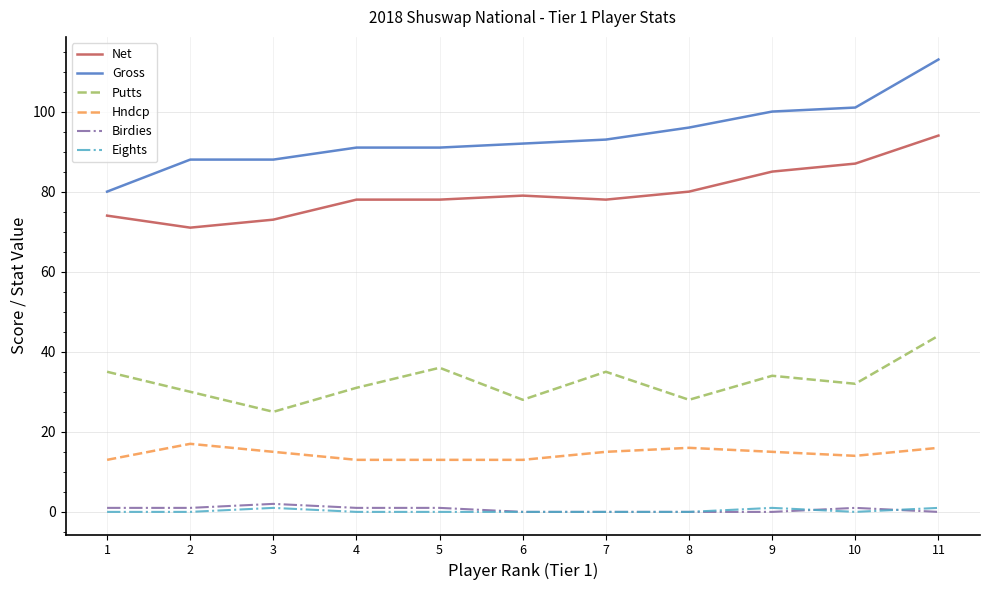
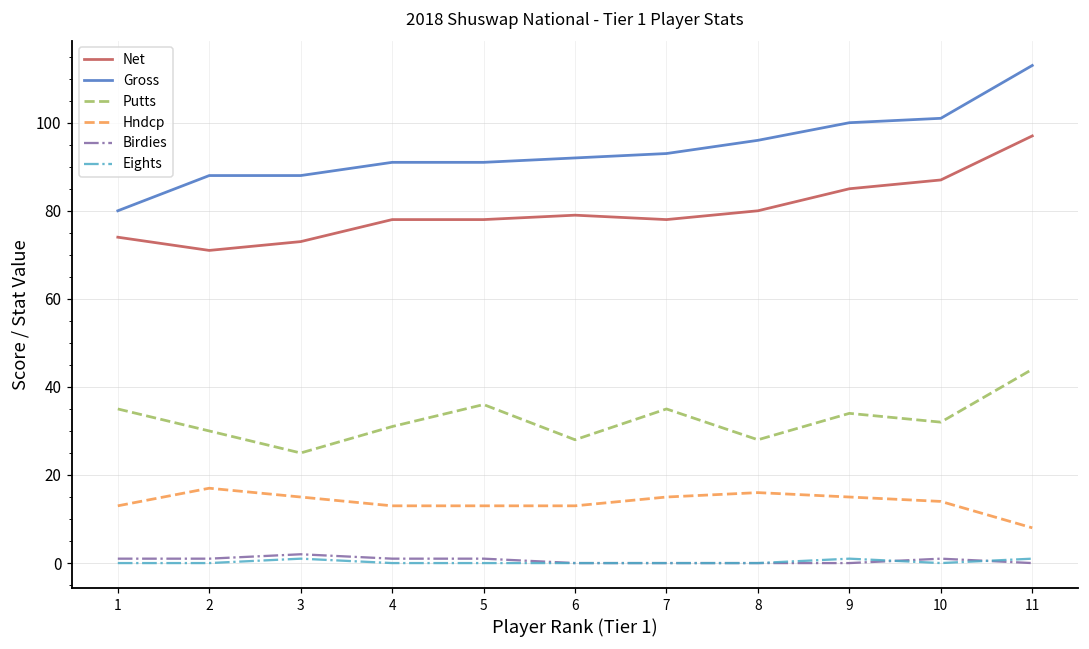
  {
    "Net": {
      "1": 74,
      "2": 71,
      "3": 73,
      "4": 78,
      "5": 78,
      "6": 79,
      "7": 78,
      "8": 80,
      "9": 85,
      "10": 87,
-     "11": 94
+     "11": 97
    },
    "Putts": {
      "1": 35,
      "2": 30,
      "3": 25,
      "4": 31,
      "5": 36,
      "6": 28,
      "7": 35,
      "8": 28,
      "9": 34,
      "10": 32,
      "11": 44
    },
    "Hndcp": {
      "1": 13,
      "2": 17,
      "3": 15,
      "4": 13,
      "5": 13,
      "6": 13,
      "7": 15,
      "8": 16,
      "9": 15,
      "10": 14,
-     "11": 16
+     "11": 8
    },
    "Birdies": {
      "1": 1,
      "2": 1,
      "3": 2,
      "4": 1,
      "5": 1,
      "9": 0,
      "10": 1,
      "11": 0
    }
  }
